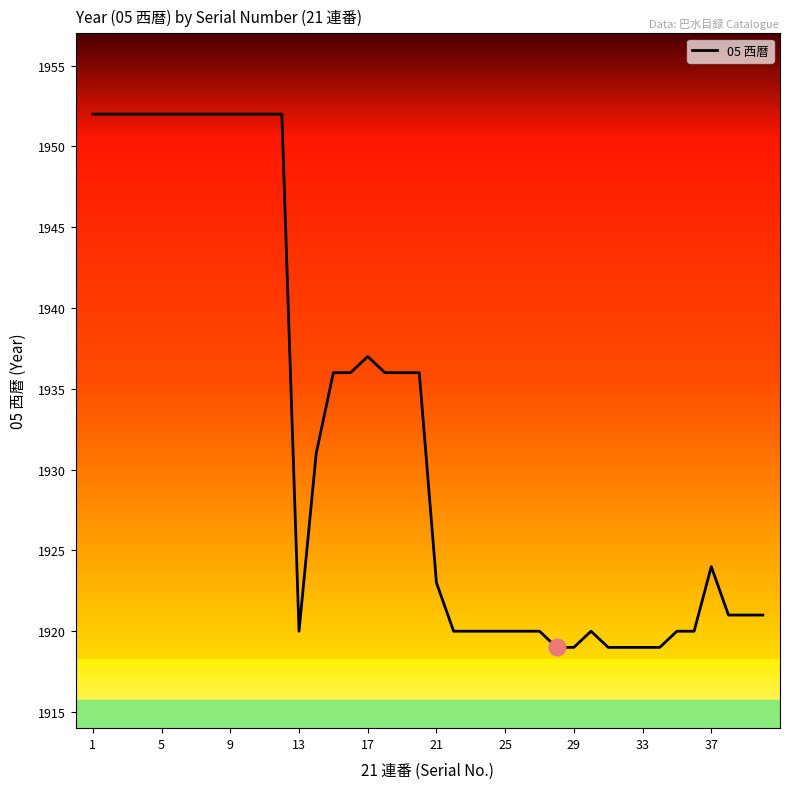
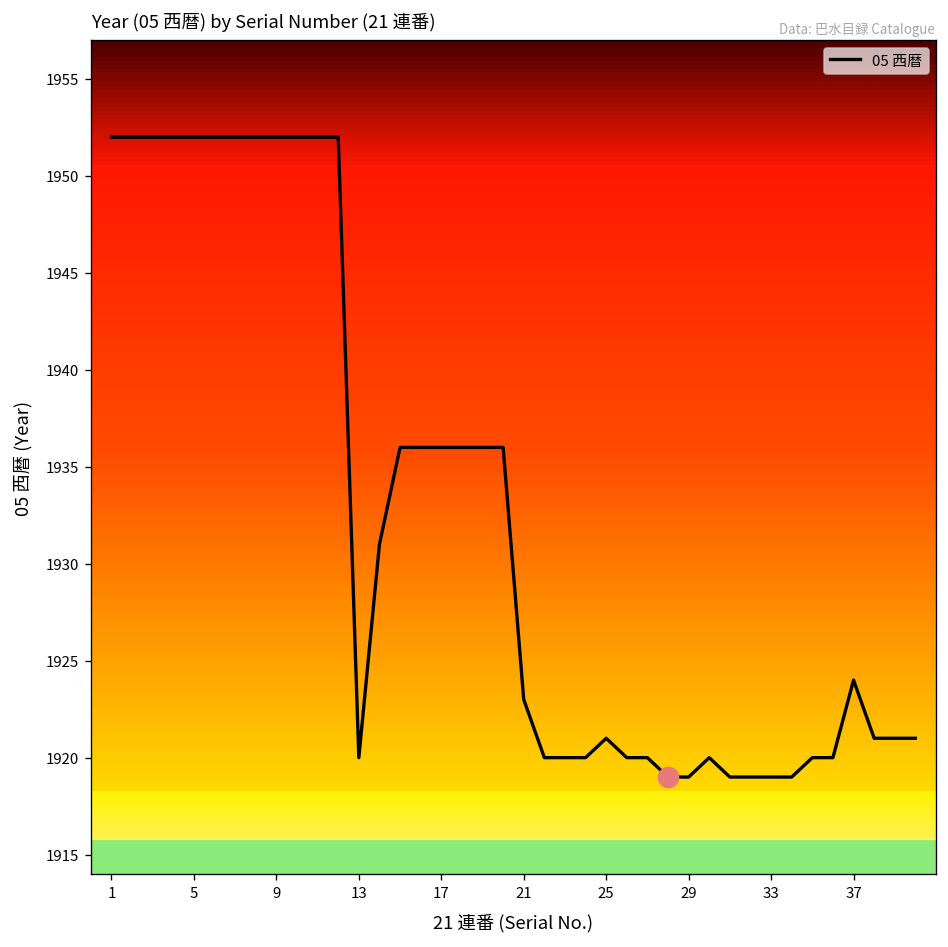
  {
    "05 西暦": {
      "1": 1952,
      "5": 1952,
      "9": 1952,
      "13": 1920,
-     "17": 1937,
+     "17": 1936,
      "21": 1923,
-     "25": 1920,
+     "25": 1921,
      "29": 1919,
      "33": 1919,
      "37": 1924
    }
  }
